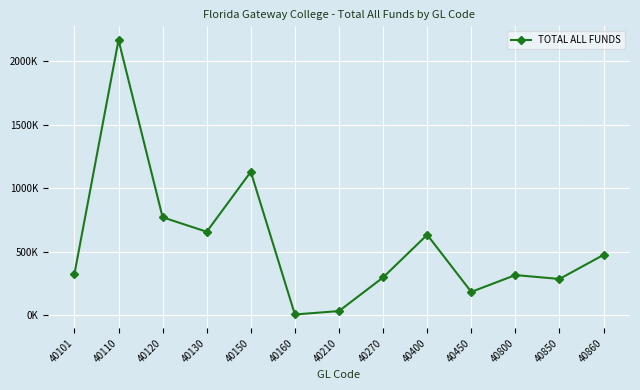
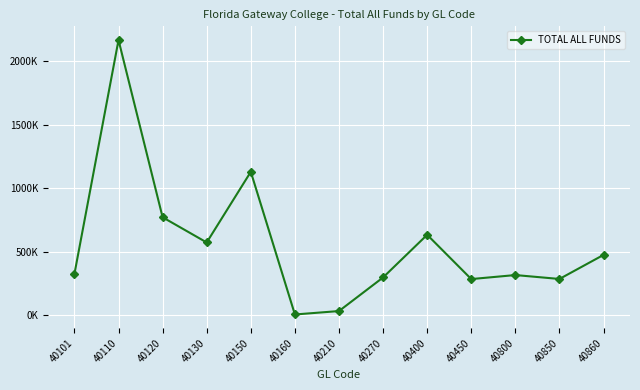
  {
    "40101": 320000,
    "40110": 2170000,
    "40120": 770000,
-   "40130": 660000,
+   "40130": 570000,
    "40150": 1130000,
    "40160": 0,
    "40210": 30000,
    "40270": 300000,
    "40400": 630000,
-   "40450": 180000,
+   "40450": 280000,
    "40800": 310000,
    "40850": 280000,
    "40860": 470000
  }
